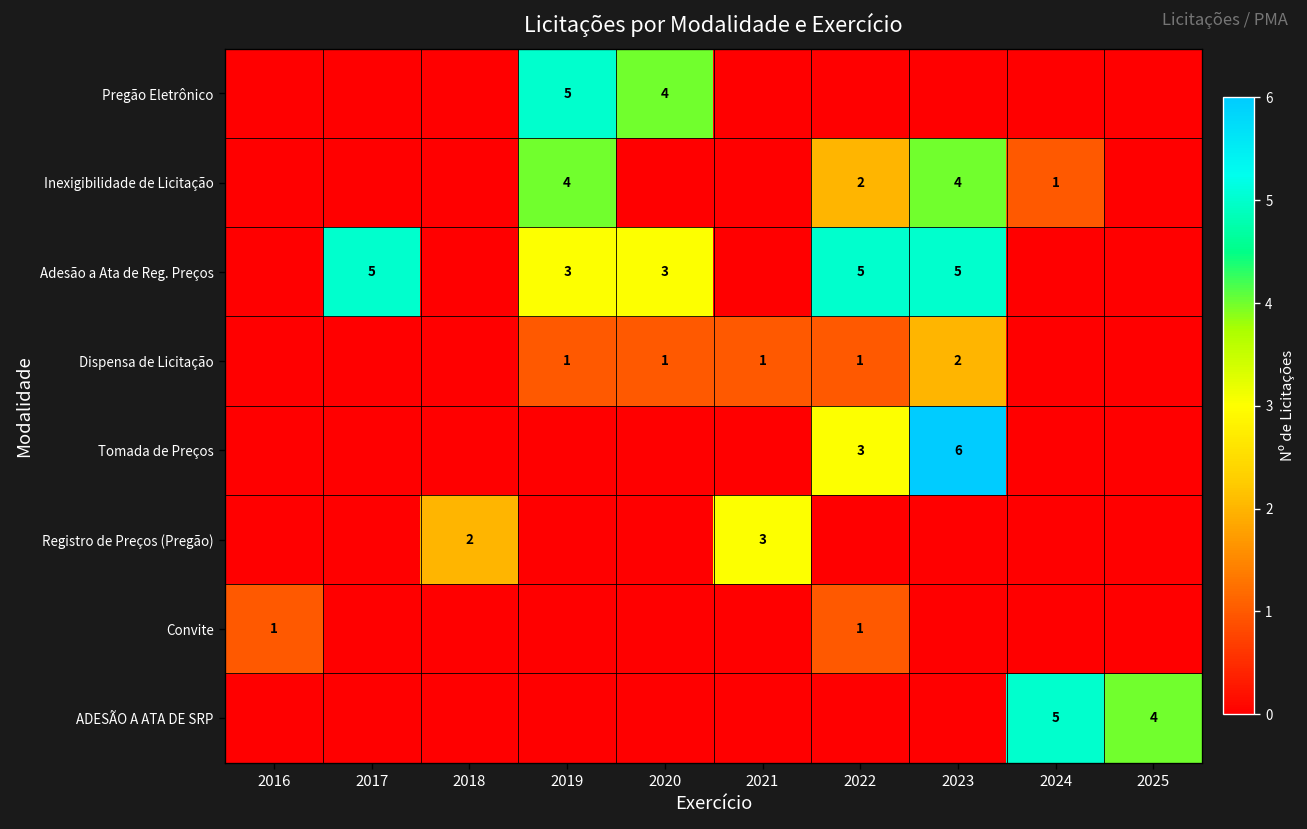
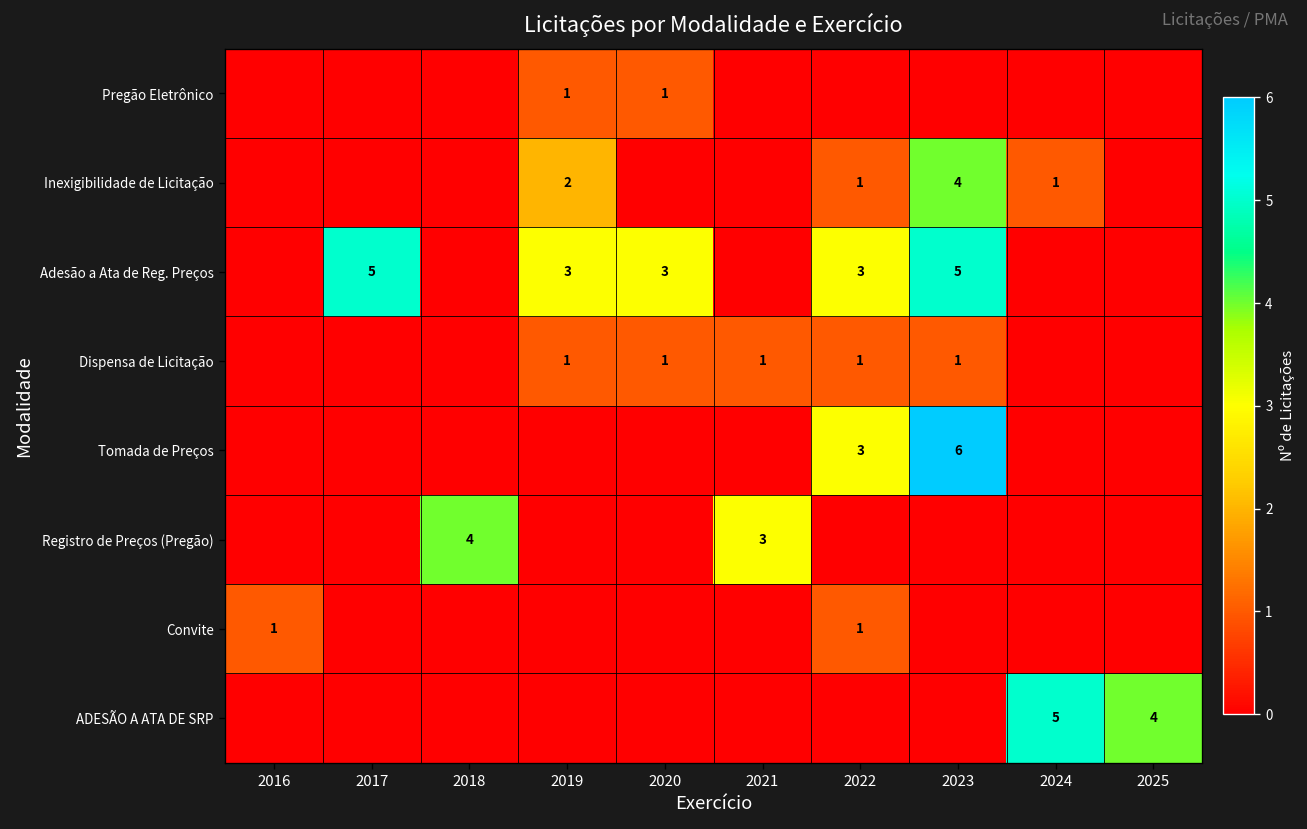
  {
    "Pregão Eletrônico": {
-     "2019": 5,
-     "2020": 4
+     "2019": 1,
+     "2020": 1
    },
    "Inexigibilidade de Licitação": {
-     "2019": 4,
-     "2022": 2,
+     "2019": 2,
+     "2022": 1,
      "2023": 4,
      "2024": 1
    },
    "Adesão a Ata de Reg. Preços": {
      "2017": 5,
      "2019": 3,
      "2020": 3,
-     "2022": 5,
+     "2022": 3,
      "2023": 5
    },
    "Dispensa de Licitação": {
      "2019": 1,
      "2020": 1,
      "2021": 1,
      "2022": 1,
-     "2023": 2
+     "2023": 1
    },
    "Tomada de Preços": {
      "2022": 3,
      "2023": 6
    },
    "Registro de Preços (Pregão)": {
-     "2018": 2,
+     "2018": 4,
      "2021": 3
    },
    "Convite": {
      "2016": 1,
      "2022": 1
    },
    "ADESÃO A ATA DE SRP": {
      "2024": 5,
      "2025": 4
    }
  }
